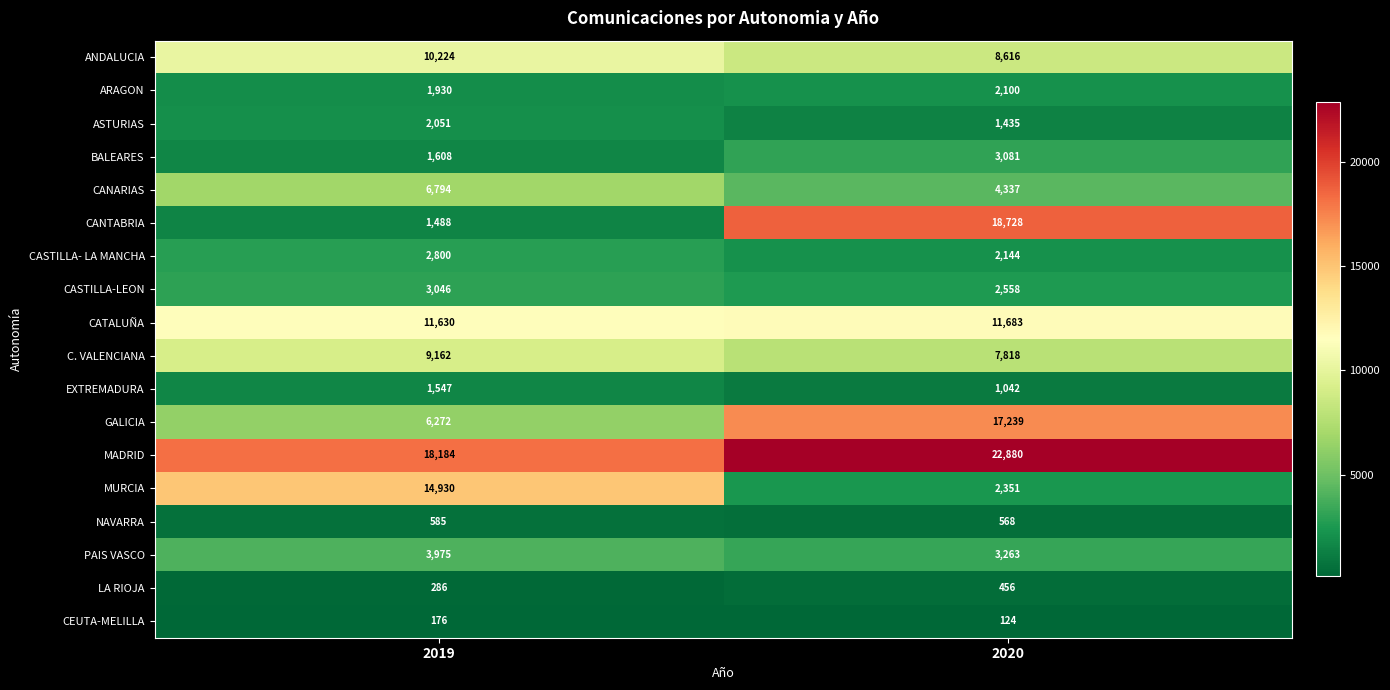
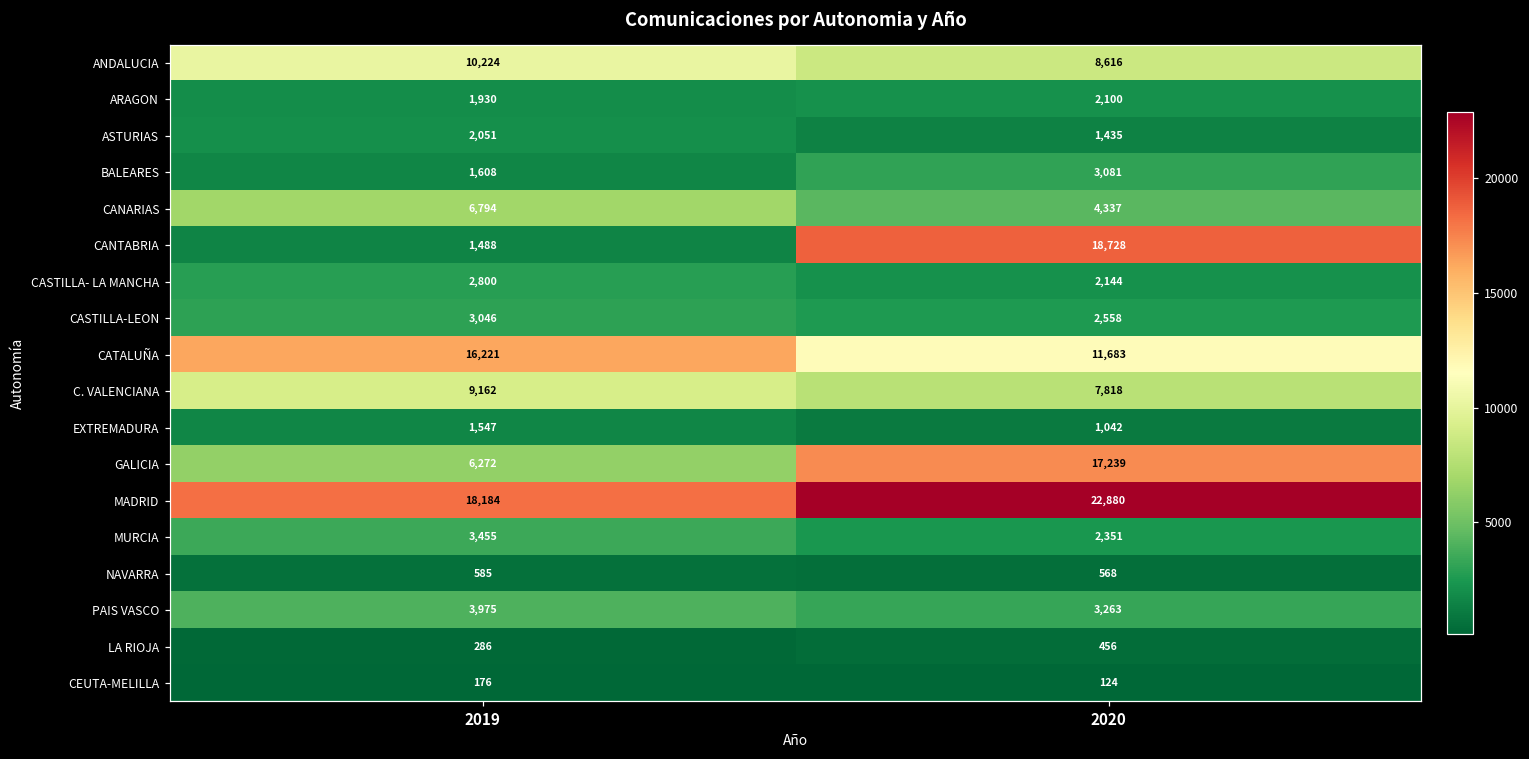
  {
    "ANDALUCIA": {
      "2019": "10,224",
      "2020": "8,616"
    },
    "ARAGON": {
      "2019": "1,930",
      "2020": "2,100"
    },
    "ASTURIAS": {
      "2019": "2,051",
      "2020": "1,435"
    },
    "BALEARES": {
      "2019": "1,608",
      "2020": "3,081"
    },
    "CANARIAS": {
      "2019": "6,794",
      "2020": "4,337"
    },
    "CANTABRIA": {
      "2019": "1,488",
      "2020": "18,728"
    },
    "CASTILLA- LA MANCHA": {
      "2019": "2,800",
      "2020": "2,144"
    },
    "CASTILLA-LEON": {
      "2019": "3,046",
      "2020": "2,558"
    },
    "CATALUÑA": {
-     "2019": "11,630",
+     "2019": "16,221",
      "2020": "11,683"
    },
    "C. VALENCIANA": {
      "2019": "9,162",
      "2020": "7,818"
    },
    "EXTREMADURA": {
      "2019": "1,547",
      "2020": "1,042"
    },
    "GALICIA": {
      "2019": "6,272",
      "2020": "17,239"
    },
    "MADRID": {
      "2019": "18,184",
      "2020": "22,880"
    },
    "MURCIA": {
-     "2019": "14,930",
+     "2019": "3,455",
      "2020": "2,351"
    },
    "NAVARRA": {
      "2019": "585",
      "2020": "568"
    },
    "PAIS VASCO": {
      "2019": "3,975",
      "2020": "3,263"
    },
    "LA RIOJA": {
      "2019": "286",
      "2020": "456"
    },
    "CEUTA-MELILLA": {
      "2019": "176",
      "2020": "124"
    }
  }
